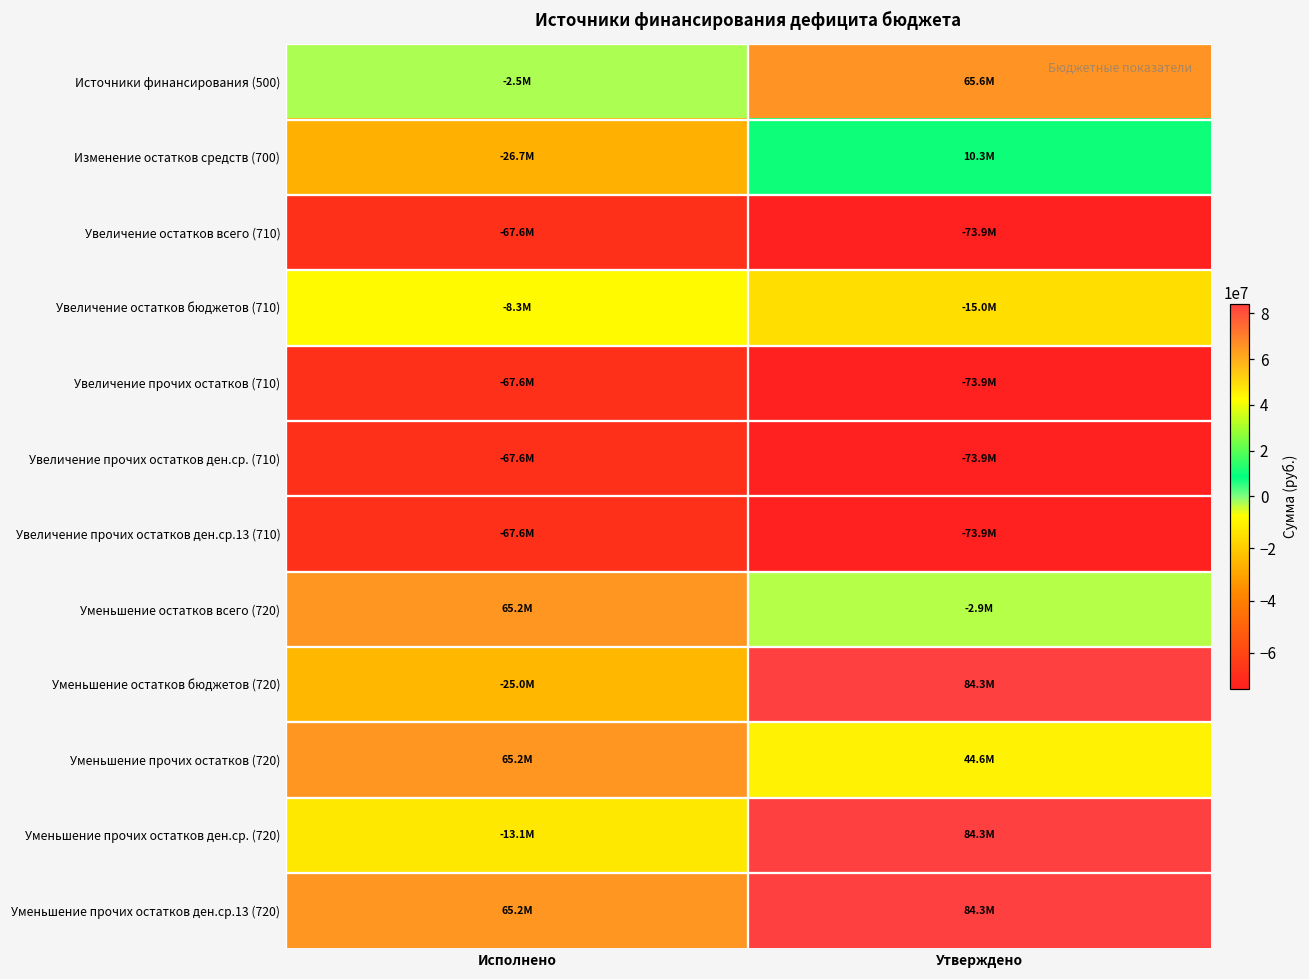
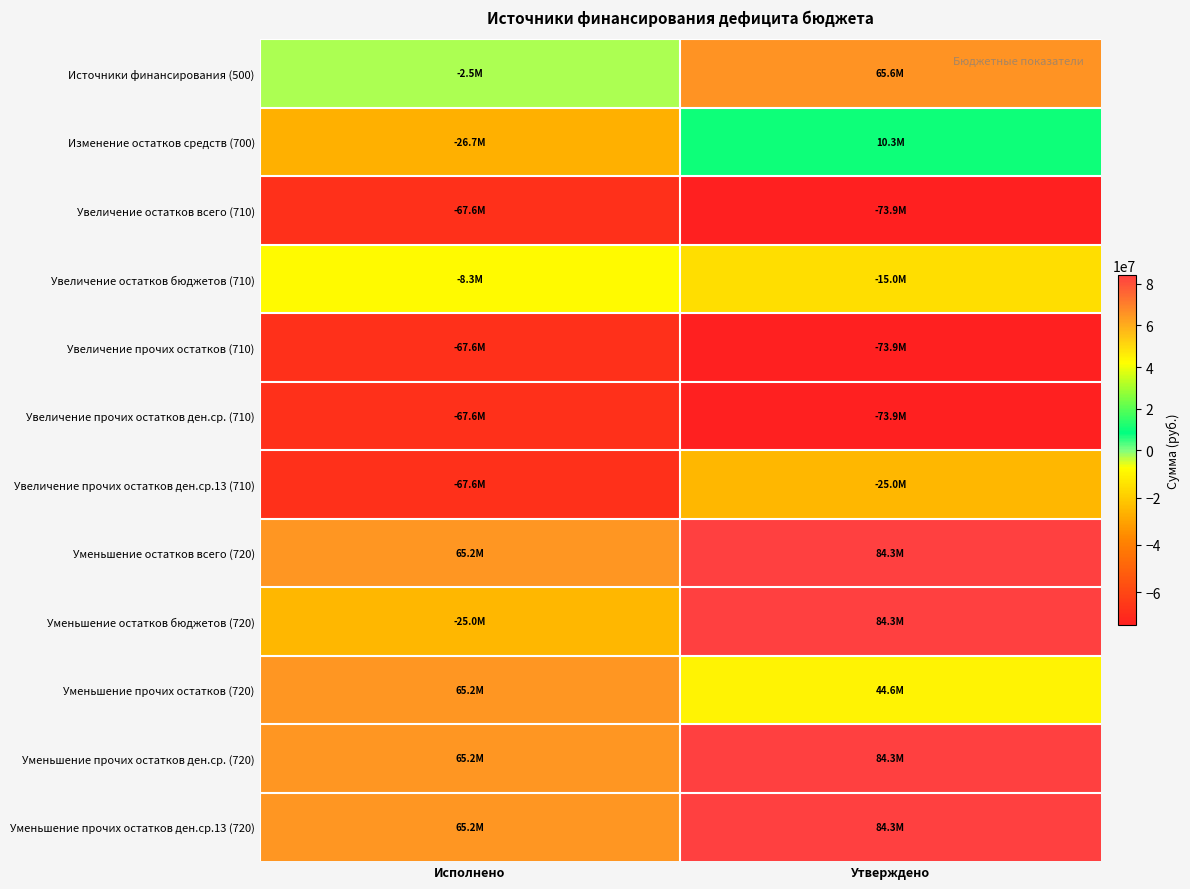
  {
    "Источники финансирования (500)": {
      "Исполнено": "-2.5M"
    },
    "Изменение остатков средств (700)": {
      "Исполнено": "-26.7M",
      "Утверждено": "10.3M"
    },
    "Увеличение остатков всего (710)": {
      "Исполнено": "-67.6M",
      "Утверждено": "-73.9M"
    },
    "Увеличение остатков бюджетов (710)": {
      "Исполнено": "-8.3M",
      "Утверждено": "-15.0M"
    },
    "Увеличение прочих остатков (710)": {
      "Исполнено": "-67.6M",
      "Утверждено": "-73.9M"
    },
    "Увеличение прочих остатков ден.ср. (710)": {
      "Исполнено": "-67.6M",
      "Утверждено": "-73.9M"
    },
    "Увеличение прочих остатков ден.ср.13 (710)": {
      "Исполнено": "-67.6M",
-     "Утверждено": "-73.9M"
+     "Утверждено": "-25.0M"
    },
    "Уменьшение остатков всего (720)": {
      "Исполнено": "65.2M",
-     "Утверждено": "-2.9M"
+     "Утверждено": "84.3M"
    },
    "Уменьшение остатков бюджетов (720)": {
      "Исполнено": "-25.0M",
      "Утверждено": "84.3M"
    },
    "Уменьшение прочих остатков (720)": {
      "Исполнено": "65.2M",
      "Утверждено": "44.6M"
    },
    "Уменьшение прочих остатков ден.ср. (720)": {
-     "Исполнено": "-13.1M",
+     "Исполнено": "65.2M",
      "Утверждено": "84.3M"
    },
    "Уменьшение прочих остатков ден.ср.13 (720)": {
      "Исполнено": "65.2M",
      "Утверждено": "84.3M"
    }
  }
